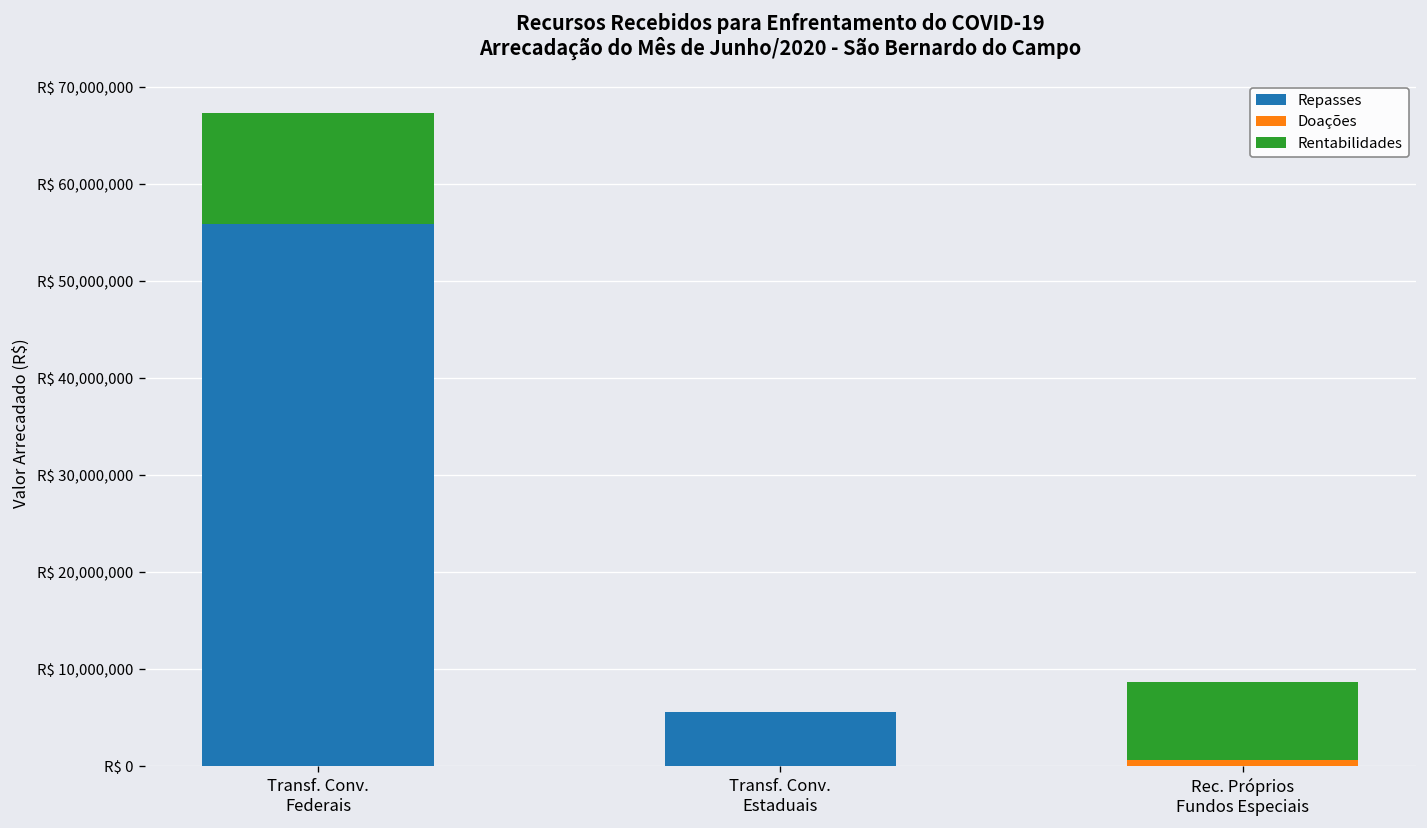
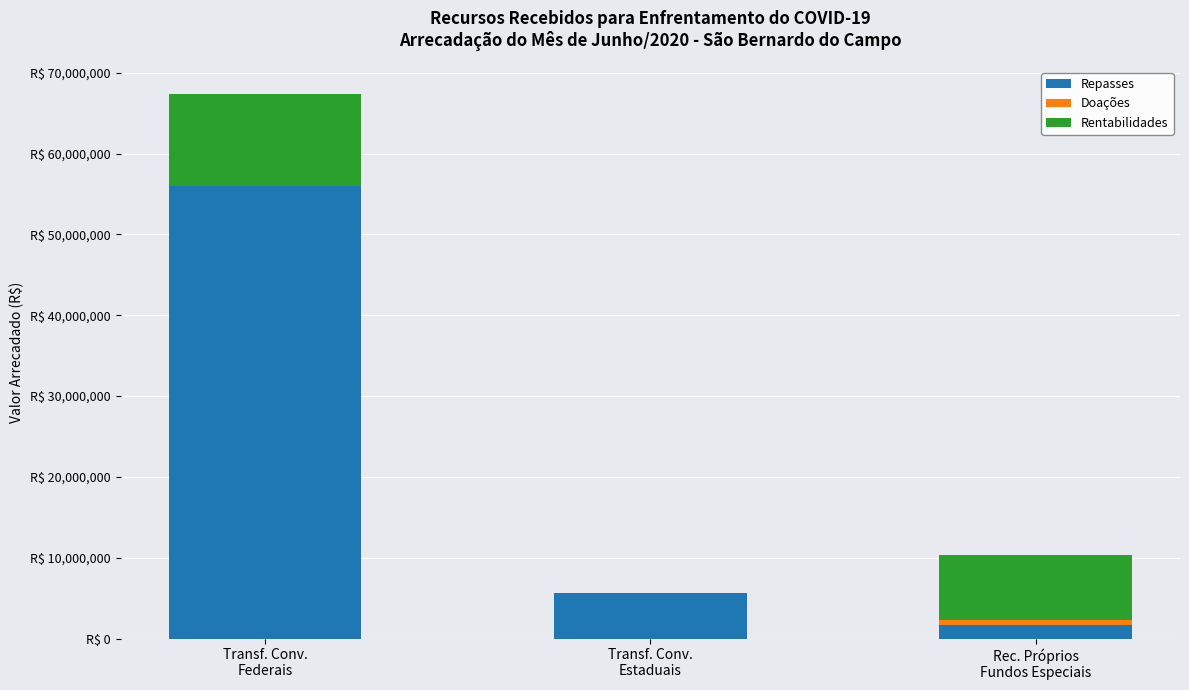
  {
    "Repasses": {
      "Transf. Conv. Federais": "R$ 56,000,000",
      "Transf. Conv. Estaduais": "R$ 6,000,000",
-     "Rec. Próprios Fundos Especiais": "R$ 0"
+     "Rec. Próprios Fundos Especiais": "R$ 2,000,000"
    },
    "Rentabilidades": {
      "Transf. Conv. Federais": "R$ 11,000,000",
      "Transf. Conv. Estaduais": "R$ 0",
      "Rec. Próprios Fundos Especiais": "R$ 8,000,000"
    }
  }
